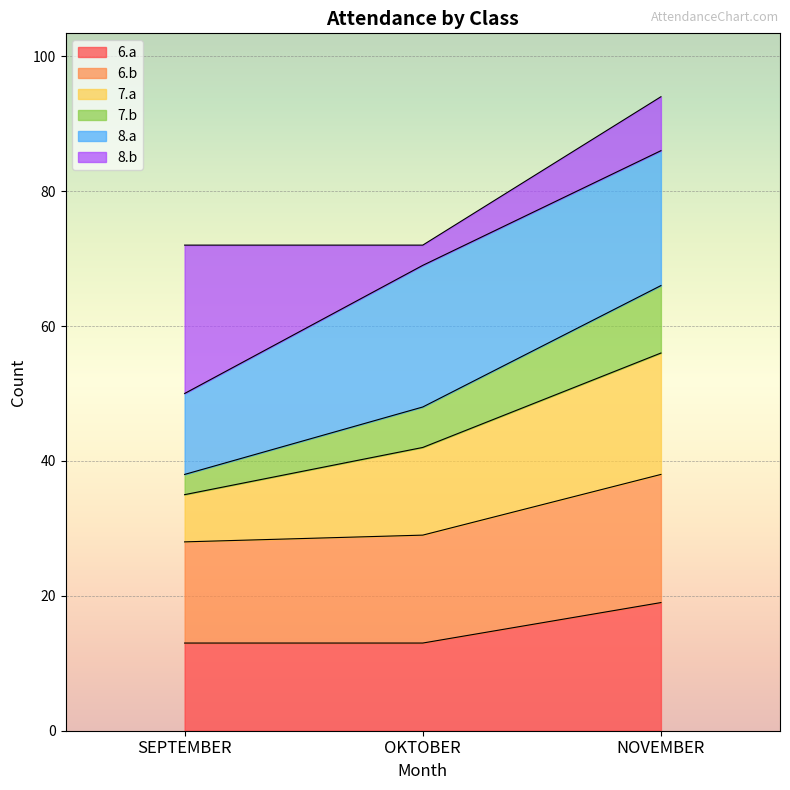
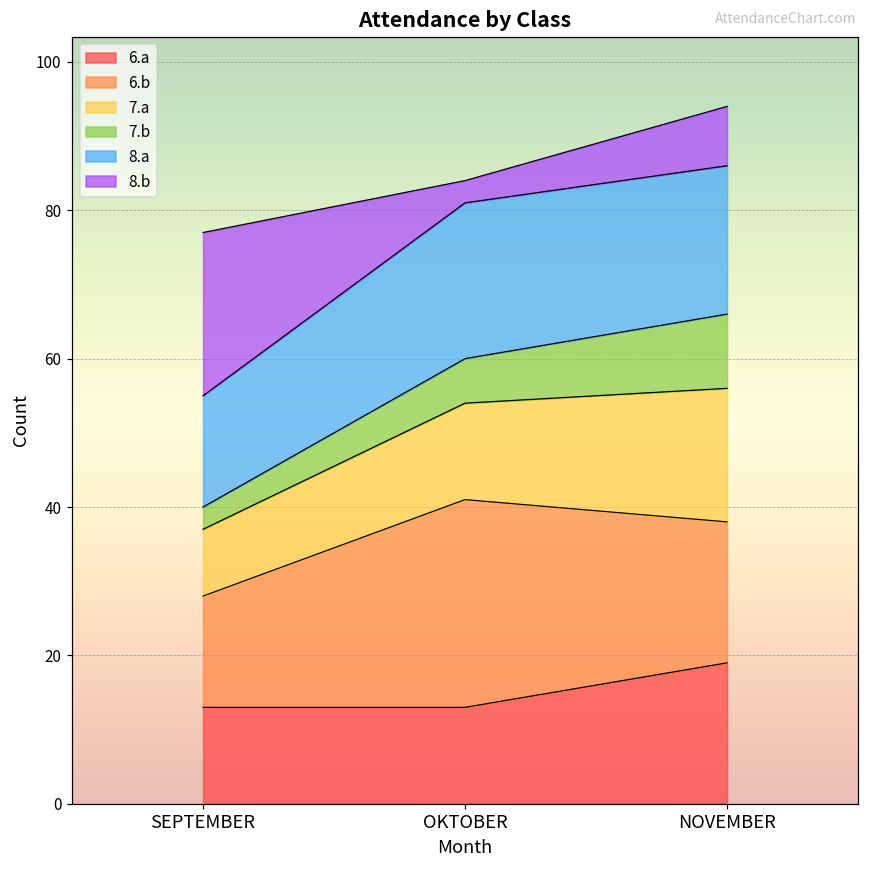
  {
    "6.a": {
      "SEPTEMBER": 13,
      "OKTOBER": 13,
      "NOVEMBER": 19
    },
    "6.b": {
      "SEPTEMBER": 15,
-     "OKTOBER": 16,
+     "OKTOBER": 28,
      "NOVEMBER": 19
    },
    "7.a": {
-     "SEPTEMBER": 7,
+     "SEPTEMBER": 9,
      "OKTOBER": 13,
      "NOVEMBER": 18
    },
    "7.b": {
      "SEPTEMBER": 3,
      "OKTOBER": 6,
      "NOVEMBER": 10
    },
    "8.a": {
-     "SEPTEMBER": 12,
+     "SEPTEMBER": 15,
      "OKTOBER": 21,
      "NOVEMBER": 20
    },
    "8.b": {
      "SEPTEMBER": 22,
      "OKTOBER": 3,
      "NOVEMBER": 8
    }
  }
